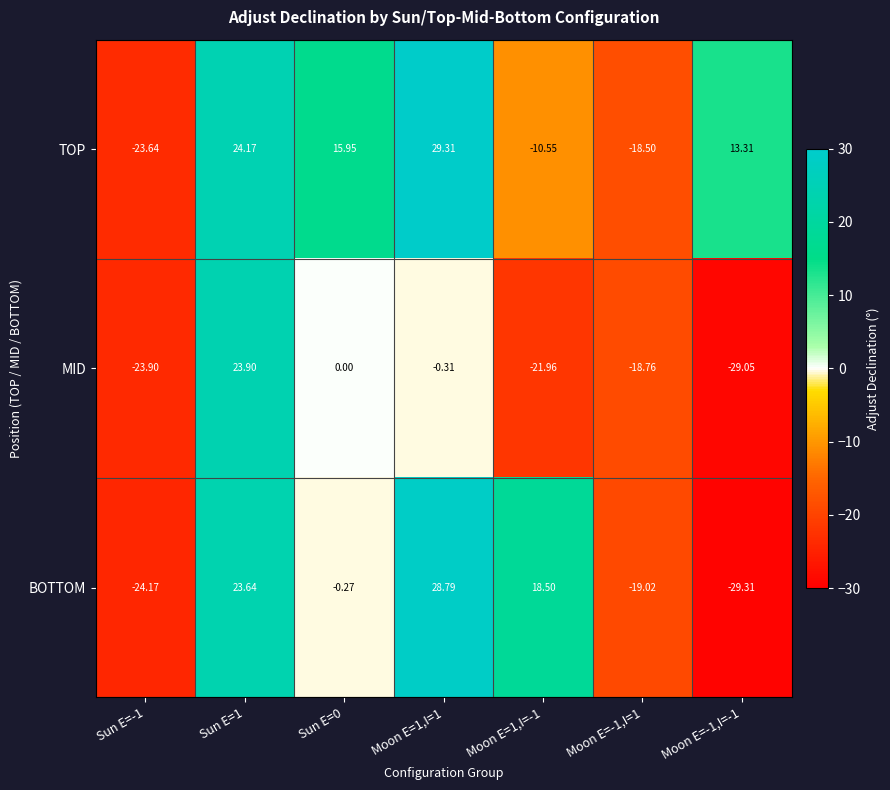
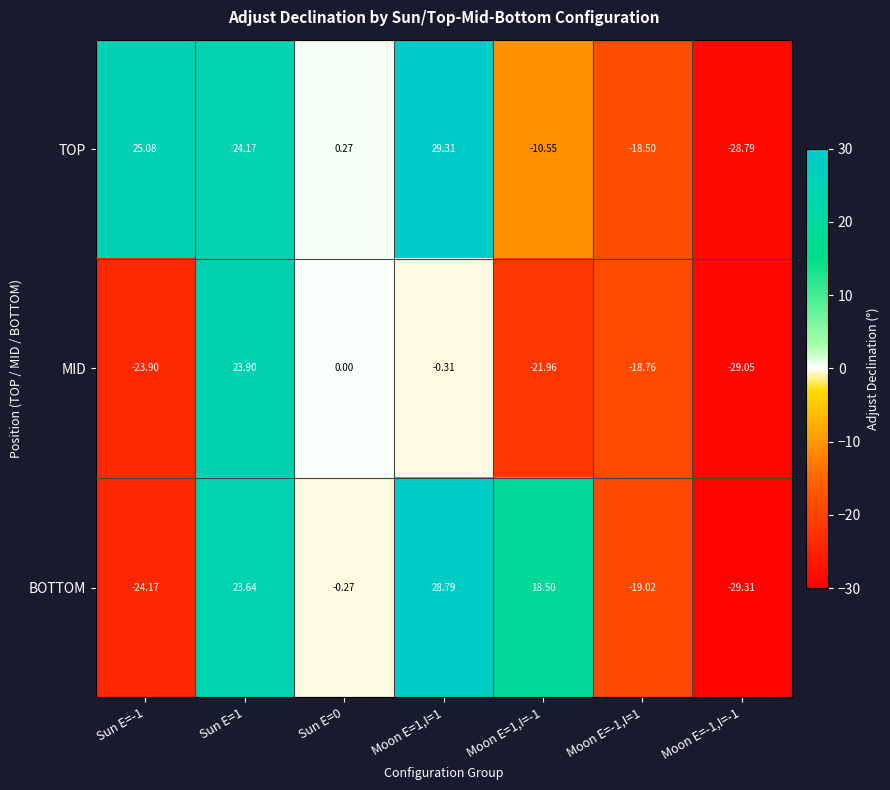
  {
    "TOP": {
-     "Sun E=-1": -23.64,
+     "Sun E=-1": 25.08,
      "Sun E=1": 24.17,
-     "Sun E=0": 15.95,
+     "Sun E=0": 0.27,
      "Moon E=1,I=1": 29.31,
      "Moon E=1,I=-1": -10.55,
      "Moon E=-1,I=1": -18.50,
-     "Moon E=-1,I=-1": 13.31
+     "Moon E=-1,I=-1": -28.79
    },
    "MID": {
      "Sun E=-1": -23.90,
      "Sun E=1": 23.90,
      "Sun E=0": 0.00,
      "Moon E=1,I=1": -0.31,
      "Moon E=1,I=-1": -21.96,
      "Moon E=-1,I=1": -18.76,
      "Moon E=-1,I=-1": -29.05
    },
    "BOTTOM": {
      "Sun E=-1": -24.17,
      "Sun E=1": 23.64,
      "Sun E=0": -0.27,
      "Moon E=1,I=1": 28.79,
      "Moon E=1,I=-1": 18.50,
      "Moon E=-1,I=1": -19.02,
      "Moon E=-1,I=-1": -29.31
    }
  }
